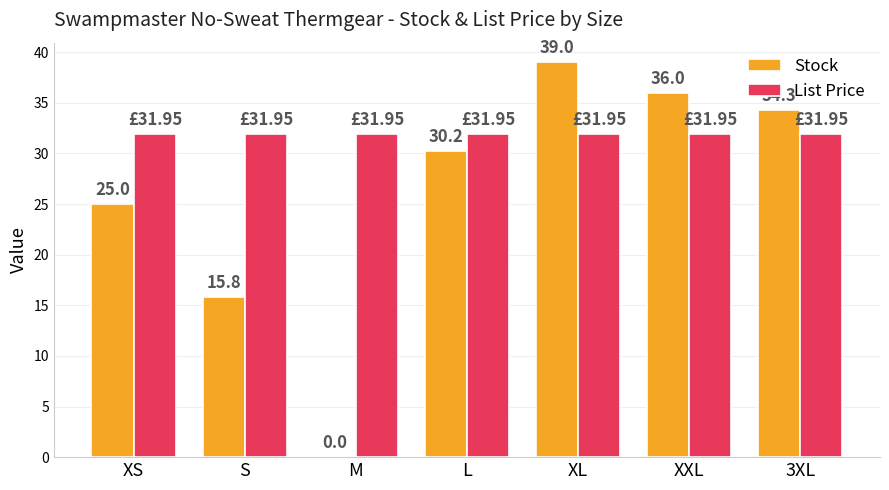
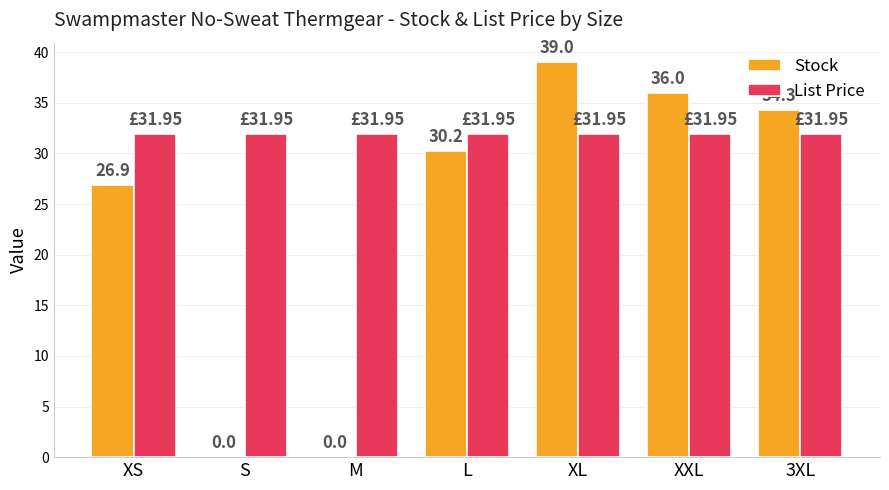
  {
    "Stock": {
-     "XS": "25.0",
-     "S": "15.8",
+     "XS": "26.9",
+     "S": "0.0",
      "M": "0.0",
      "L": "30.2",
      "XL": "39.0",
      "XXL": "36.0",
      "3XL": "34.3"
    },
    "List Price": {
      "XS": "£31.95",
      "S": "£31.95",
      "M": "£31.95",
      "L": "£31.95",
      "XL": "£31.95",
      "XXL": "£31.95",
      "3XL": "£31.95"
    }
  }
